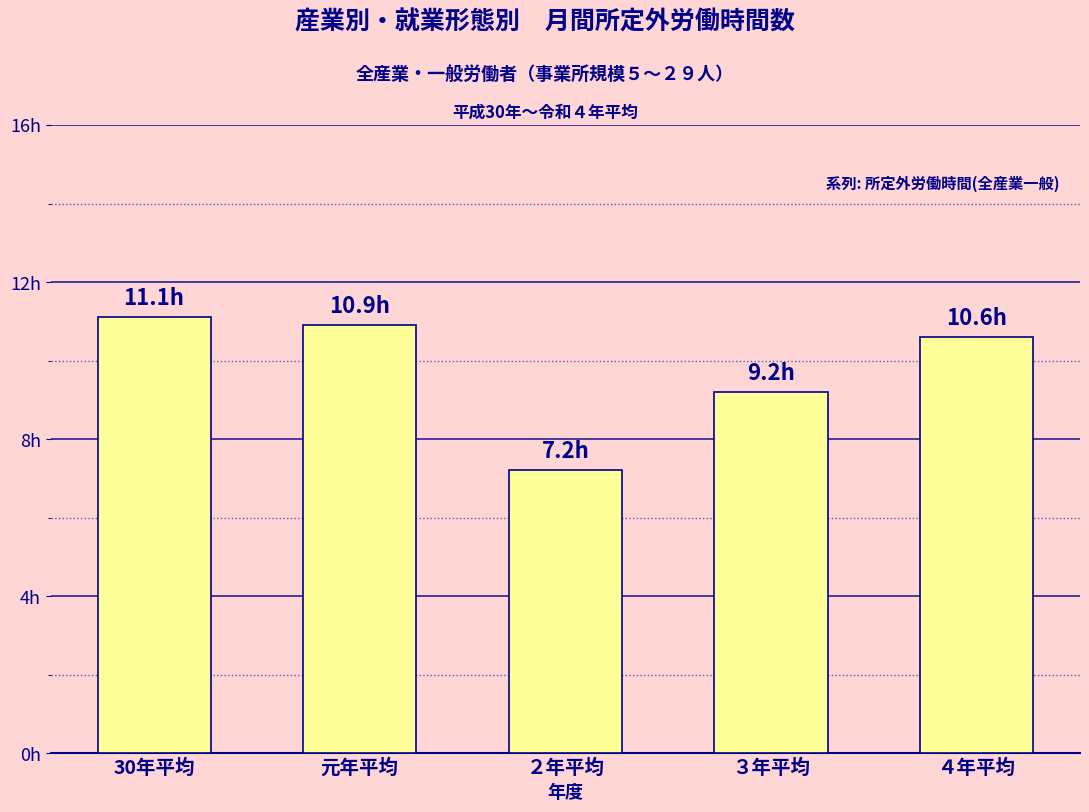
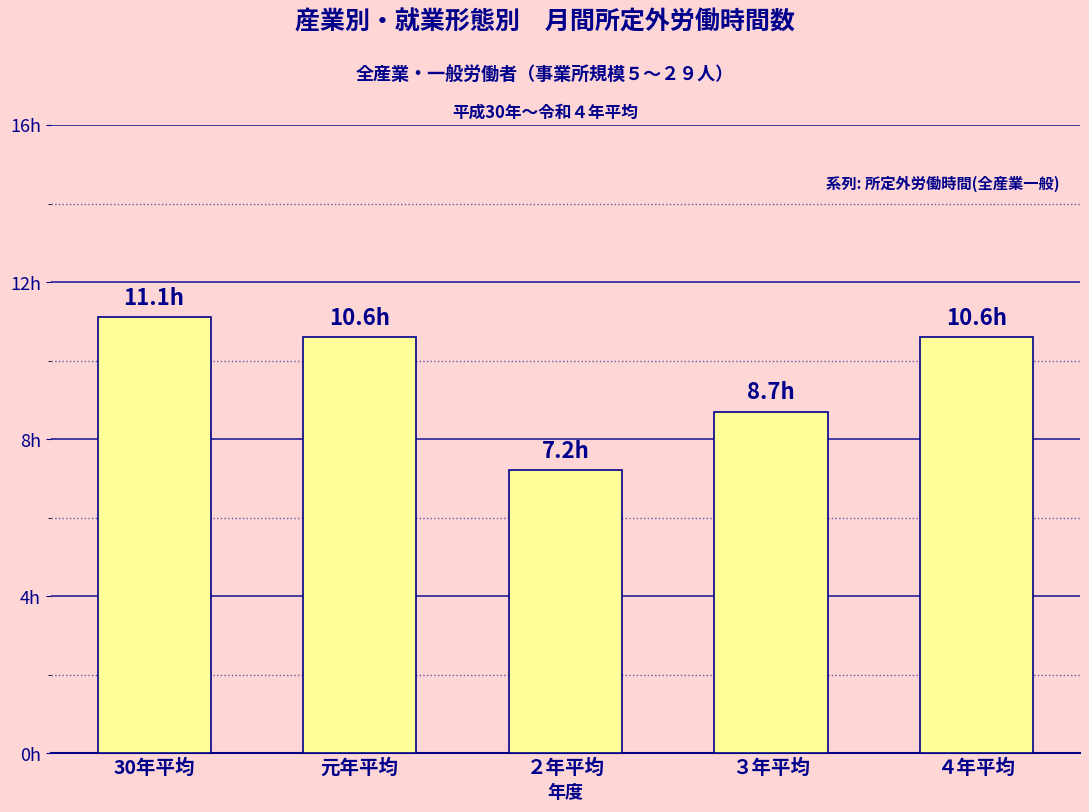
  {
    "30年平均": "11.1h",
-   "元年平均": "10.9h",
+   "元年平均": "10.6h",
    "２年平均": "7.2h",
-   "３年平均": "9.2h",
+   "３年平均": "8.7h",
    "４年平均": "10.6h"
  }
